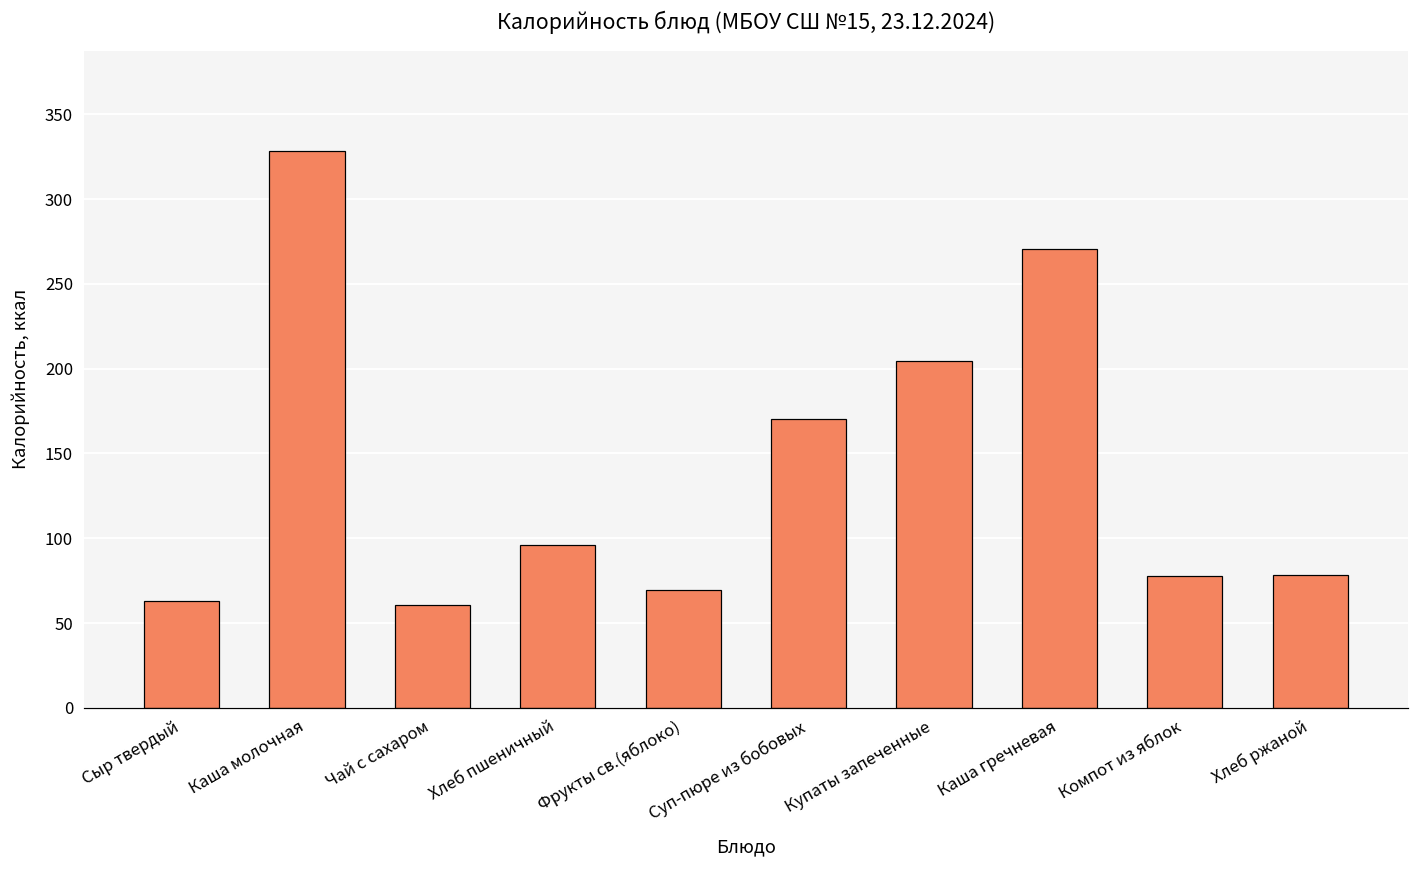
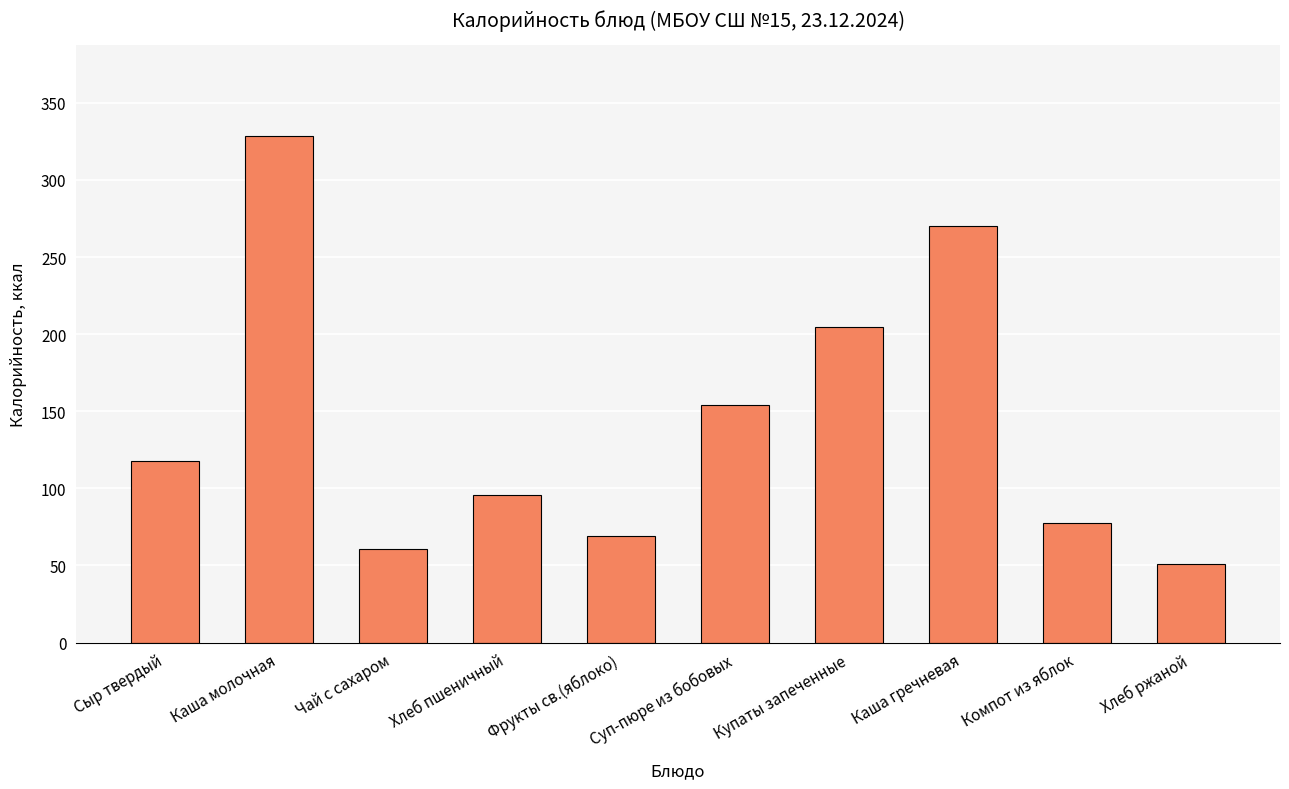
  {
-   "Сыр твердый": 63,
+   "Сыр твердый": 118,
    "Каша молочная": 328,
    "Чай с сахаром": 60,
    "Хлеб пшеничный": 96,
    "Фрукты св.(яблоко)": 69,
-   "Суп-пюре из бобовых": 170,
+   "Суп-пюре из бобовых": 154,
    "Купаты запеченные": 205,
    "Каша гречневая": 270,
    "Компот из яблок": 78,
-   "Хлеб ржаной": 78
+   "Хлеб ржаной": 51
  }
